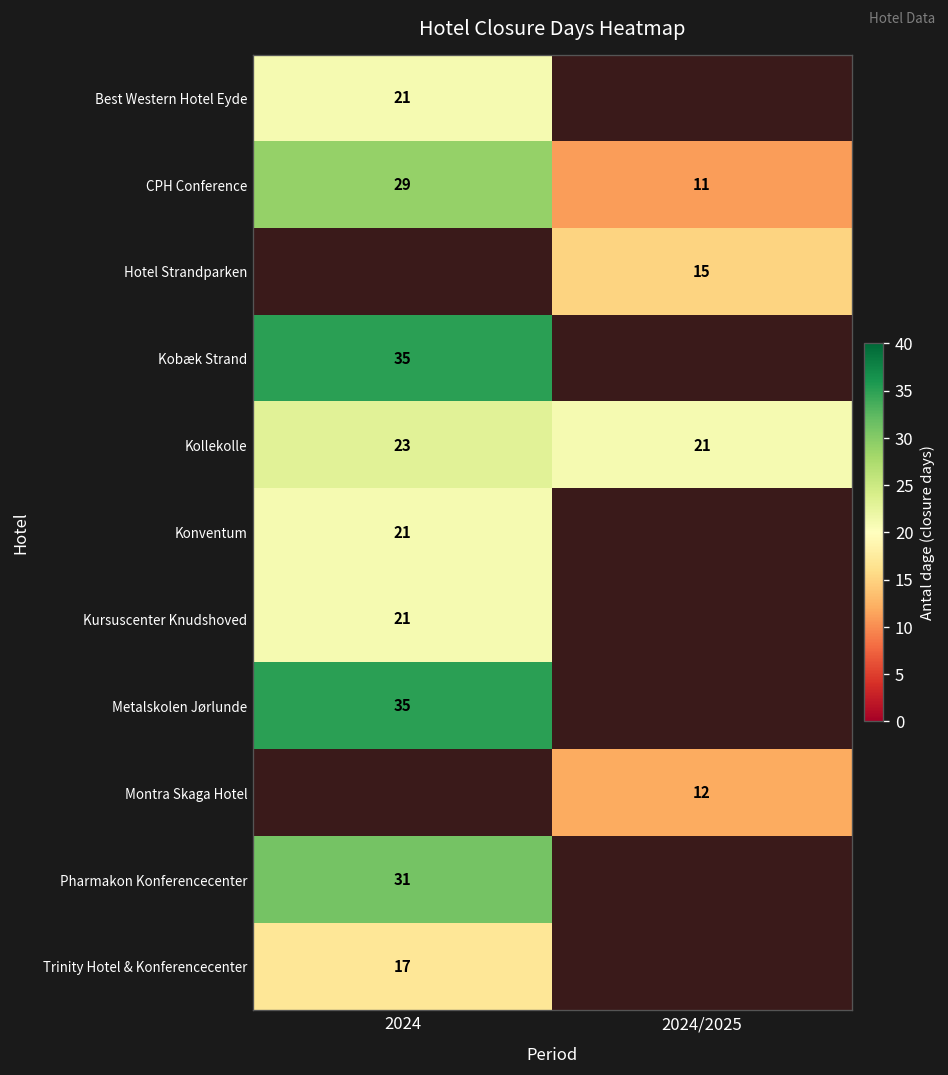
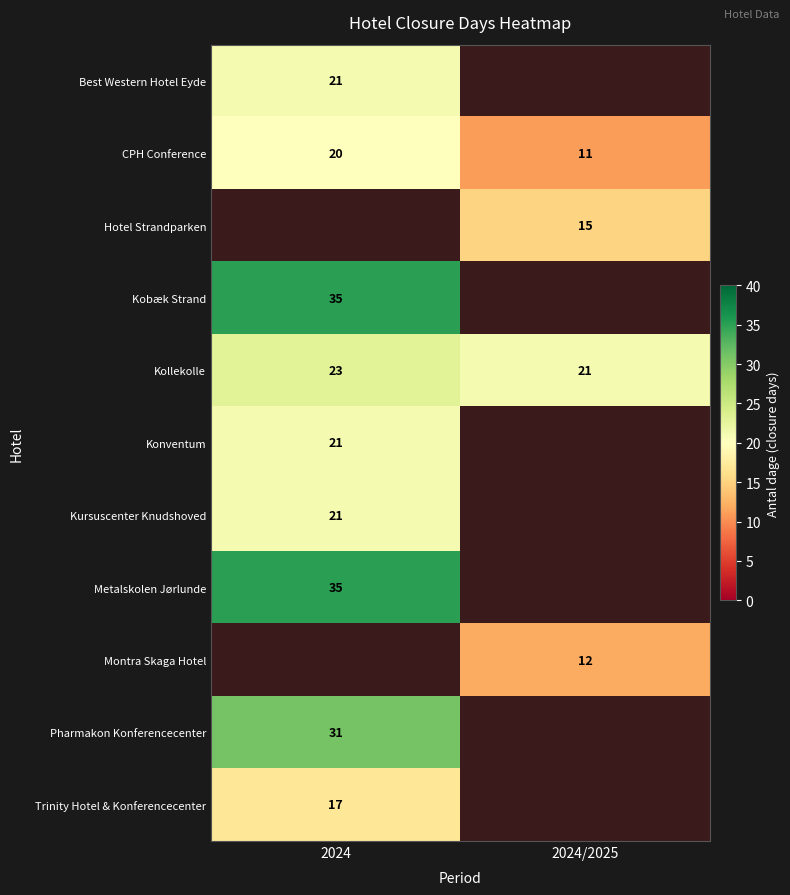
  {
    "Best Western Hotel Eyde": {
      "2024": 21
    },
    "CPH Conference": {
-     "2024": 29,
+     "2024": 20,
      "2024/2025": 11
    },
    "Hotel Strandparken": {
      "2024/2025": 15
    },
    "Kobæk Strand": {
      "2024": 35
    },
    "Kollekolle": {
      "2024": 23,
      "2024/2025": 21
    },
    "Konventum": {
      "2024": 21
    },
    "Kursuscenter Knudshoved": {
      "2024": 21
    },
    "Metalskolen Jørlunde": {
      "2024": 35
    },
    "Montra Skaga Hotel": {
      "2024/2025": 12
    },
    "Pharmakon Konferencecenter": {
      "2024": 31
    },
    "Trinity Hotel & Konferencecenter": {
      "2024": 17
    }
  }
